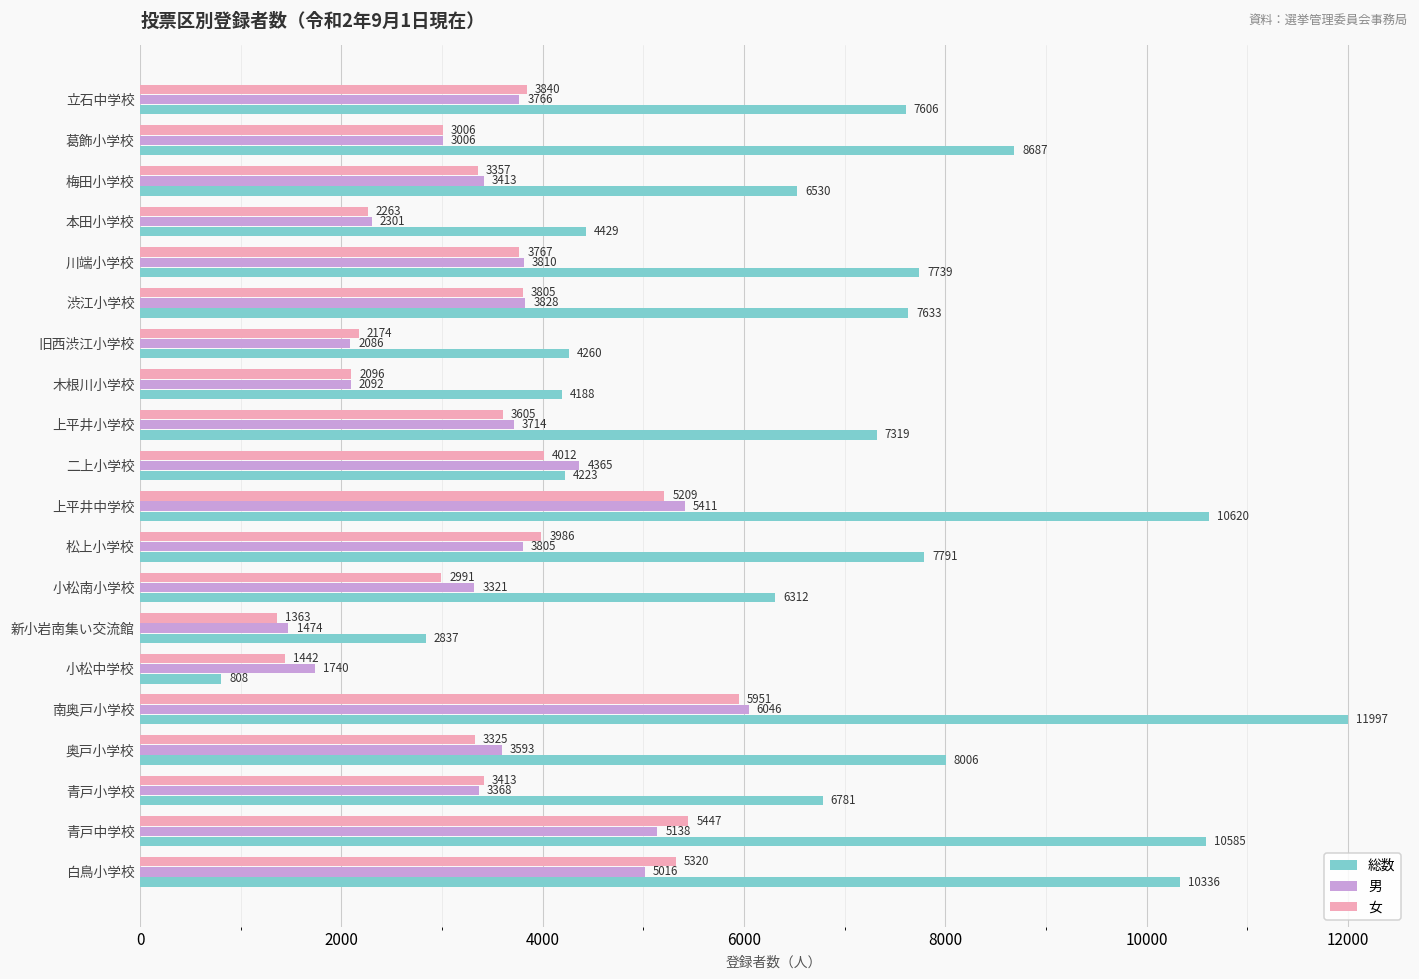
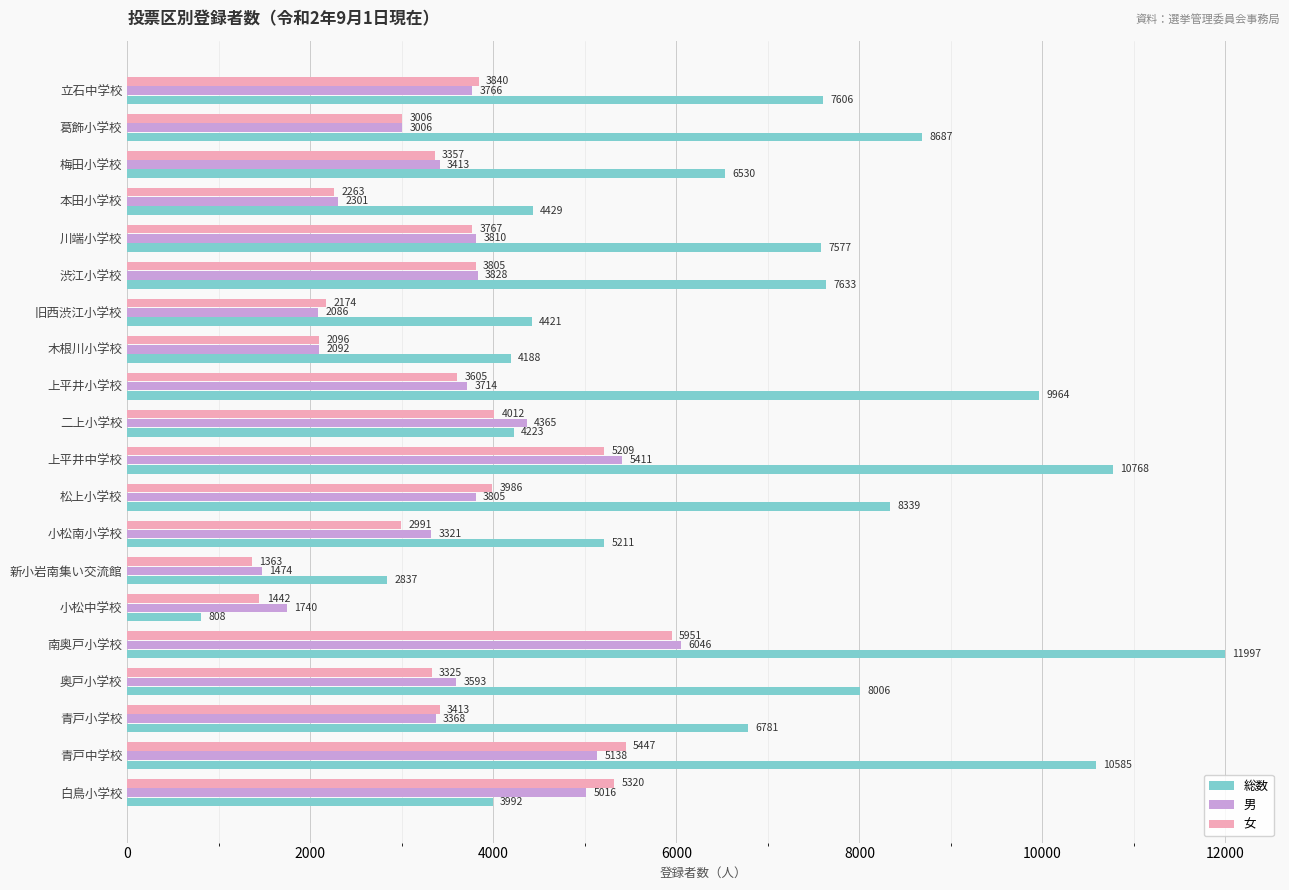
  {
    "総数": {
      "立石中学校": 7606,
      "葛飾小学校": 8687,
      "梅田小学校": 6530,
      "本田小学校": 4429,
-     "川端小学校": 7739,
+     "川端小学校": 7577,
      "渋江小学校": 7633,
-     "旧西渋江小学校": 4260,
+     "旧西渋江小学校": 4421,
      "木根川小学校": 4188,
-     "上平井小学校": 7319,
+     "上平井小学校": 9964,
      "二上小学校": 4223,
-     "上平井中学校": 10620,
-     "松上小学校": 7791,
-     "小松南小学校": 6312,
+     "上平井中学校": 10768,
+     "松上小学校": 8339,
+     "小松南小学校": 5211,
      "新小岩南集い交流館": 2837,
      "小松中学校": 808,
      "南奥戸小学校": 11997,
      "奥戸小学校": 8006,
      "青戸小学校": 6781,
      "青戸中学校": 10585,
-     "白鳥小学校": 10336
+     "白鳥小学校": 3992
    }
  }
